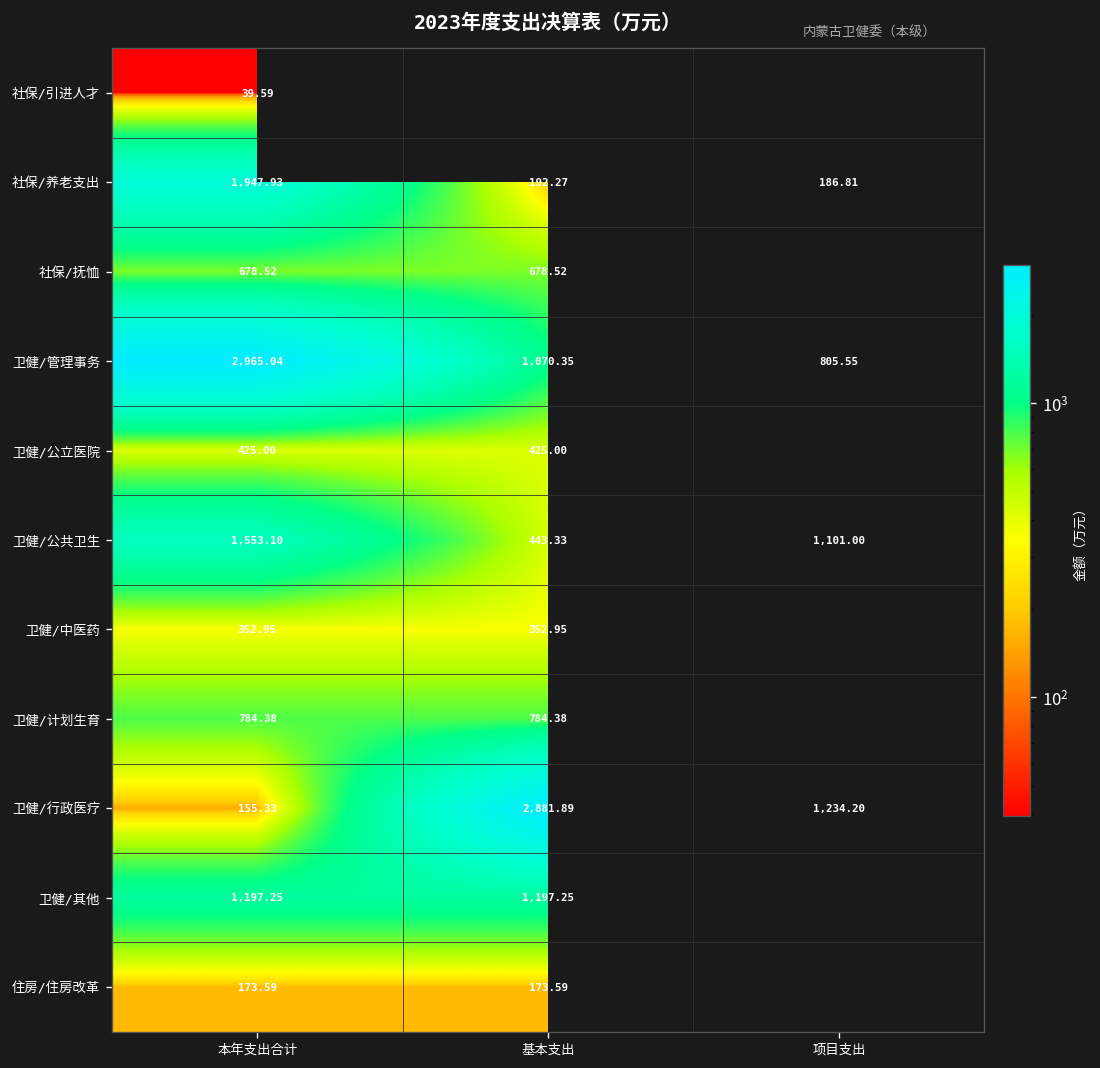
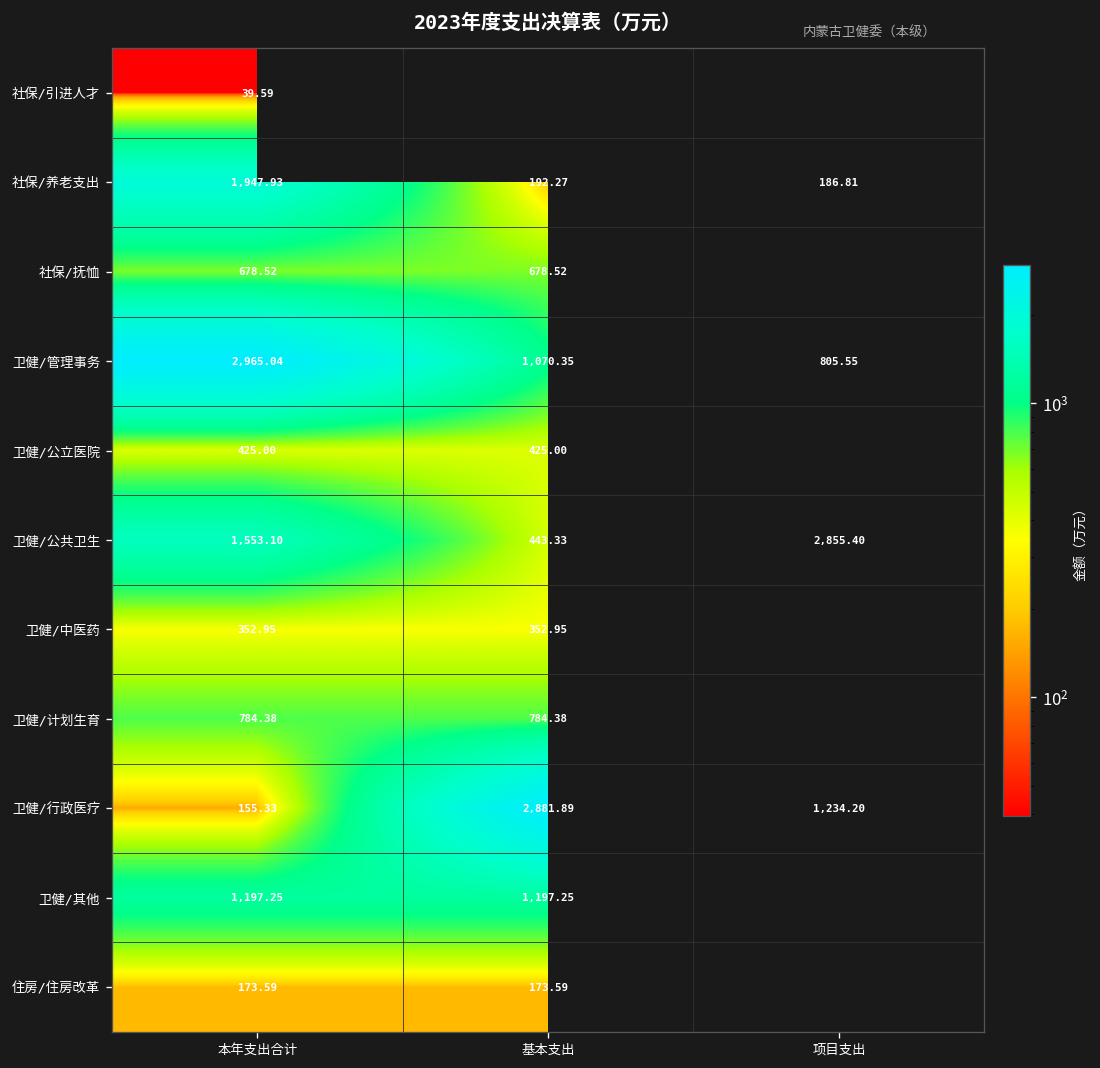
  {
    "社保/引进人才": {
      "本年支出合计": "39.59"
    },
    "社保/养老支出": {
      "本年支出合计": "1,947.93",
      "基本支出": "192.27",
      "项目支出": "186.81"
    },
    "社保/抚恤": {
      "本年支出合计": "678.52",
      "基本支出": "678.52"
    },
    "卫健/管理事务": {
      "本年支出合计": "2,965.04",
      "基本支出": "1,070.35",
      "项目支出": "805.55"
    },
    "卫健/公立医院": {
      "本年支出合计": "425.00",
      "基本支出": "425.00"
    },
    "卫健/公共卫生": {
      "本年支出合计": "1,553.10",
      "基本支出": "443.33",
-     "项目支出": "1,101.00"
+     "项目支出": "2,855.40"
    },
    "卫健/中医药": {
      "本年支出合计": "352.95",
      "基本支出": "352.95"
    },
    "卫健/计划生育": {
      "本年支出合计": "784.38",
      "基本支出": "784.38"
    },
    "卫健/行政医疗": {
      "本年支出合计": "155.33",
      "基本支出": "2,881.89",
      "项目支出": "1,234.20"
    },
    "卫健/其他": {
      "本年支出合计": "1,197.25",
      "基本支出": "1,197.25"
    },
    "住房/住房改革": {
      "本年支出合计": "173.59",
      "基本支出": "173.59"
    }
  }
